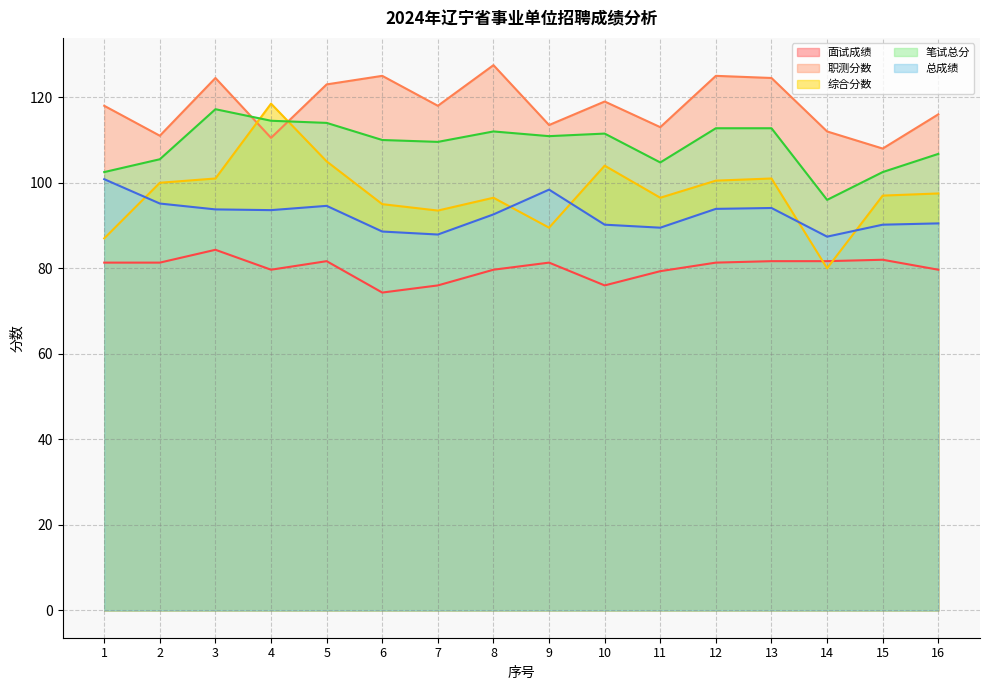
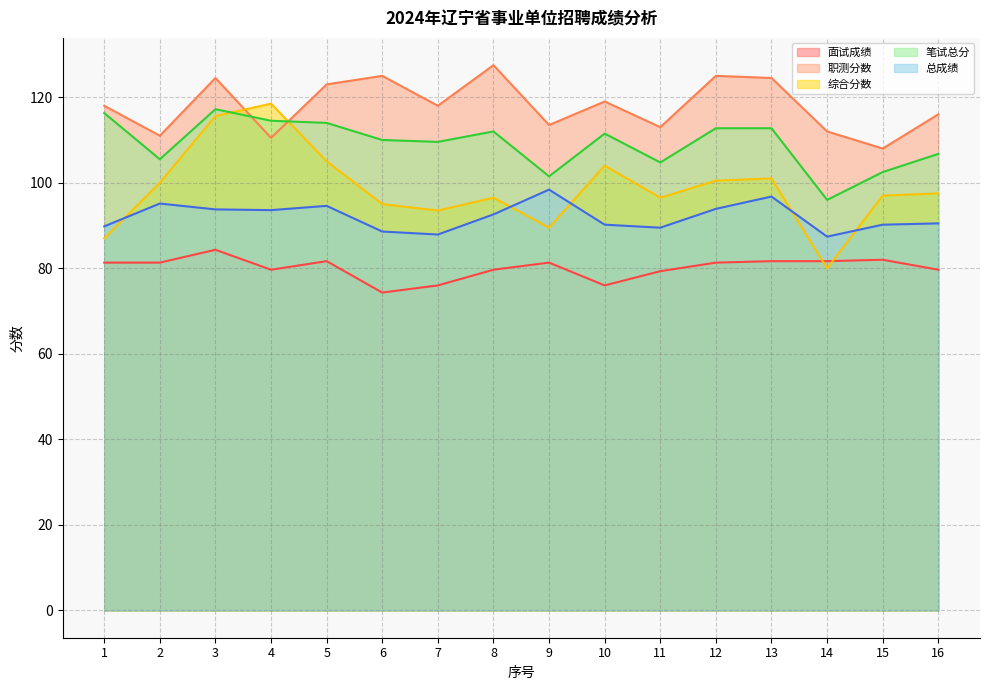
  {
    "综合分数": {
      "1": 87,
      "2": 100,
-     "3": 101,
+     "3": 116,
      "4": 119,
      "5": 105,
      "6": 95,
      "7": 94,
      "8": 97,
      "9": 90,
      "10": 104,
      "11": 97,
      "12": 101,
      "13": 101,
      "14": 80,
      "15": 97,
      "16": 98
    },
    "笔试总分": {
-     "1": 103,
+     "1": 116,
      "2": 106,
      "3": 117,
      "4": 115,
      "5": 114,
      "6": 110,
      "7": 110,
      "8": 112,
-     "9": 111,
+     "9": 102,
      "10": 112,
      "11": 105,
      "12": 113,
      "13": 113,
      "14": 96,
      "15": 103,
      "16": 107
    },
    "总成绩": {
-     "1": 101,
+     "1": 90,
      "2": 95,
      "3": 94,
      "4": 94,
      "5": 95,
      "6": 89,
      "7": 88,
      "8": 93,
      "9": 98,
      "10": 90,
      "11": 89,
      "12": 94,
-     "13": 94,
+     "13": 97,
      "14": 87,
      "15": 90,
      "16": 91
    }
  }
